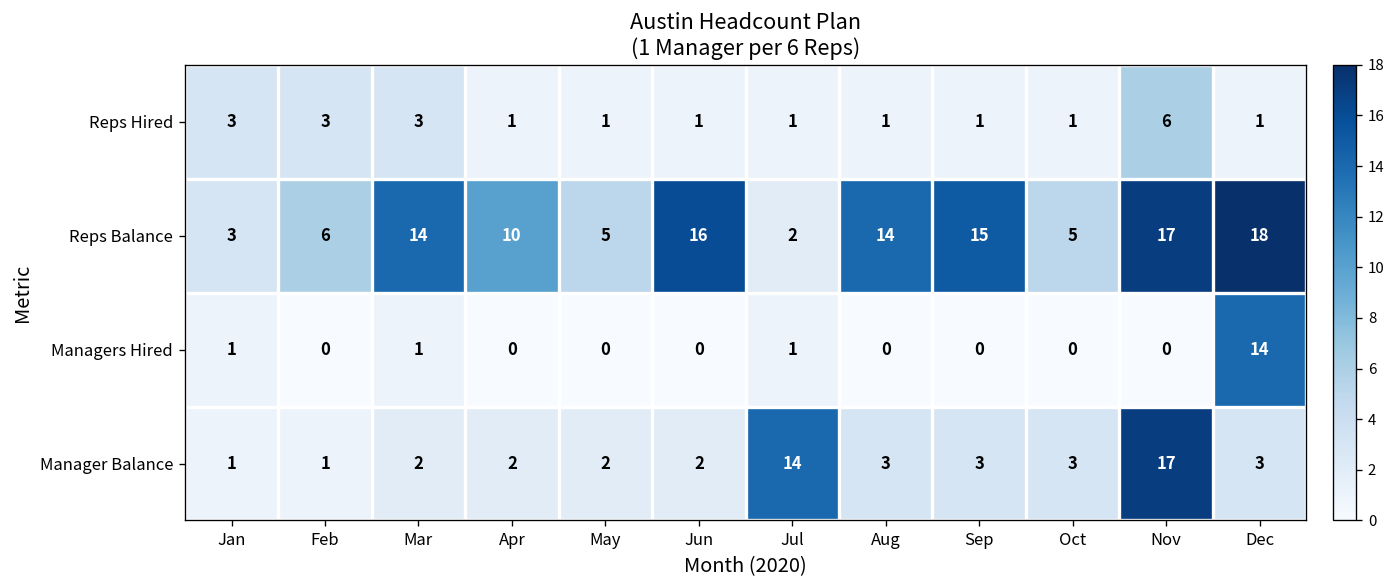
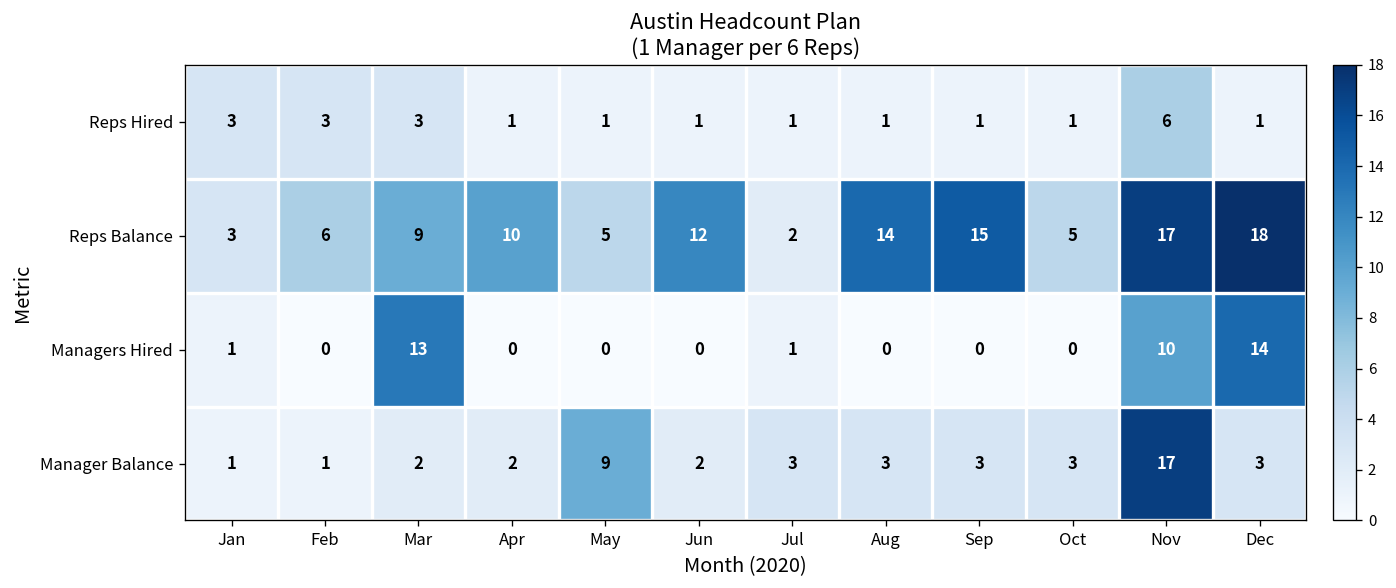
  {
    "Reps Hired": {
      "Jan": 3,
      "Feb": 3,
      "Mar": 3,
      "Apr": 1,
      "May": 1,
      "Jun": 1,
      "Jul": 1,
      "Aug": 1,
      "Sep": 1,
      "Oct": 1,
      "Nov": 6,
      "Dec": 1
    },
    "Reps Balance": {
      "Jan": 3,
      "Feb": 6,
-     "Mar": 14,
+     "Mar": 9,
      "Apr": 10,
      "May": 5,
-     "Jun": 16,
+     "Jun": 12,
      "Jul": 2,
      "Aug": 14,
      "Sep": 15,
      "Oct": 5,
      "Nov": 17,
      "Dec": 18
    },
    "Managers Hired": {
      "Jan": 1,
      "Feb": 0,
-     "Mar": 1,
+     "Mar": 13,
      "Apr": 0,
      "May": 0,
      "Jun": 0,
      "Jul": 1,
      "Aug": 0,
      "Sep": 0,
      "Oct": 0,
-     "Nov": 0,
+     "Nov": 10,
      "Dec": 14
    },
    "Manager Balance": {
      "Jan": 1,
      "Feb": 1,
      "Mar": 2,
      "Apr": 2,
-     "May": 2,
+     "May": 9,
      "Jun": 2,
-     "Jul": 14,
+     "Jul": 3,
      "Aug": 3,
      "Sep": 3,
      "Oct": 3,
      "Nov": 17,
      "Dec": 3
    }
  }
